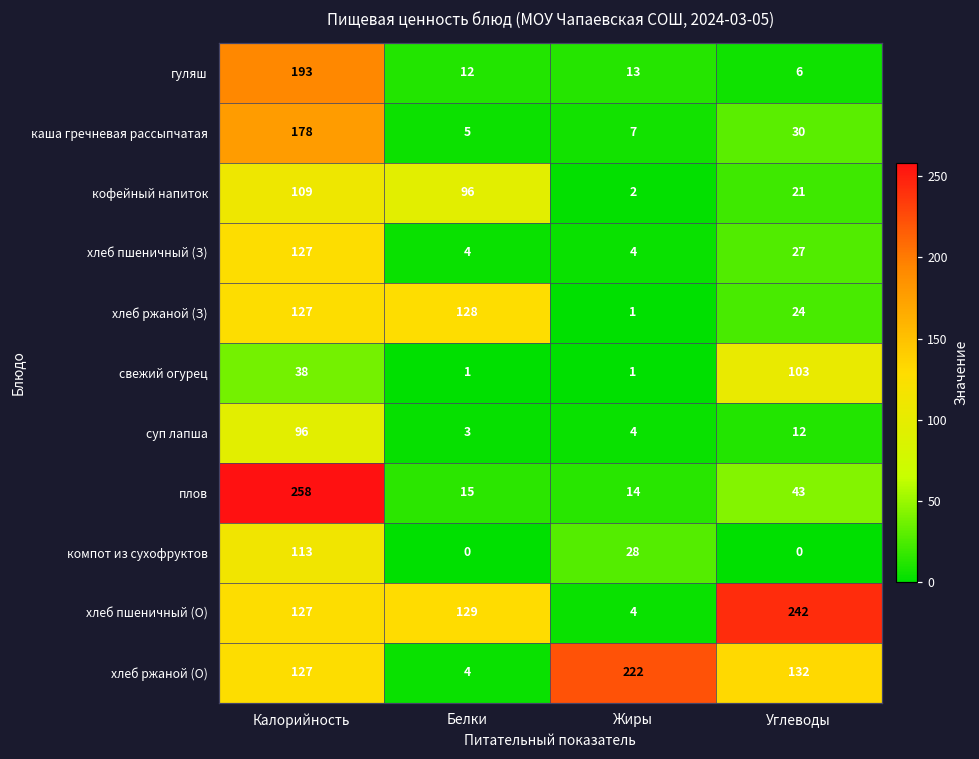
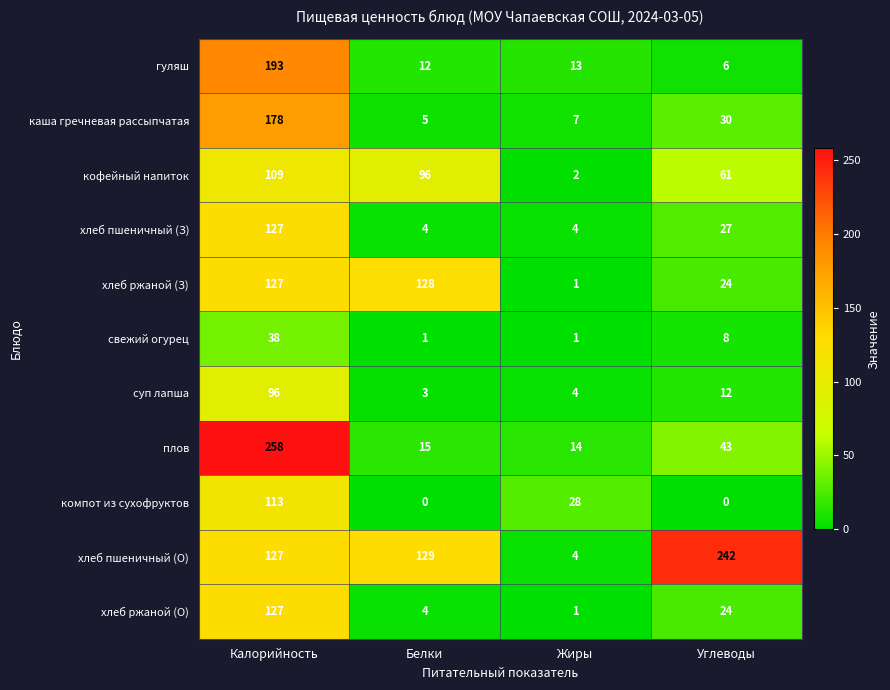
  {
    "гуляш": {
      "Калорийность": 193,
      "Белки": 12,
      "Жиры": 13,
      "Углеводы": 6
    },
    "каша гречневая рассыпчатая": {
      "Калорийность": 178,
      "Белки": 5,
      "Жиры": 7,
      "Углеводы": 30
    },
    "кофейный напиток": {
      "Калорийность": 109,
      "Белки": 96,
      "Жиры": 2,
-     "Углеводы": 21
+     "Углеводы": 61
    },
    "хлеб пшеничный (З)": {
      "Калорийность": 127,
      "Белки": 4,
      "Жиры": 4,
      "Углеводы": 27
    },
    "хлеб ржаной (З)": {
      "Калорийность": 127,
      "Белки": 128,
      "Жиры": 1,
      "Углеводы": 24
    },
    "свежий огурец": {
      "Калорийность": 38,
      "Белки": 1,
      "Жиры": 1,
-     "Углеводы": 103
+     "Углеводы": 8
    },
    "суп лапша": {
      "Калорийность": 96,
      "Белки": 3,
      "Жиры": 4,
      "Углеводы": 12
    },
    "плов": {
      "Калорийность": 258,
      "Белки": 15,
      "Жиры": 14,
      "Углеводы": 43
    },
    "компот из сухофруктов": {
      "Калорийность": 113,
      "Белки": 0,
      "Жиры": 28,
      "Углеводы": 0
    },
    "хлеб пшеничный (О)": {
      "Калорийность": 127,
      "Белки": 129,
      "Жиры": 4,
      "Углеводы": 242
    },
    "хлеб ржаной (О)": {
      "Калорийность": 127,
      "Белки": 4,
-     "Жиры": 222,
-     "Углеводы": 132
+     "Жиры": 1,
+     "Углеводы": 24
    }
  }
